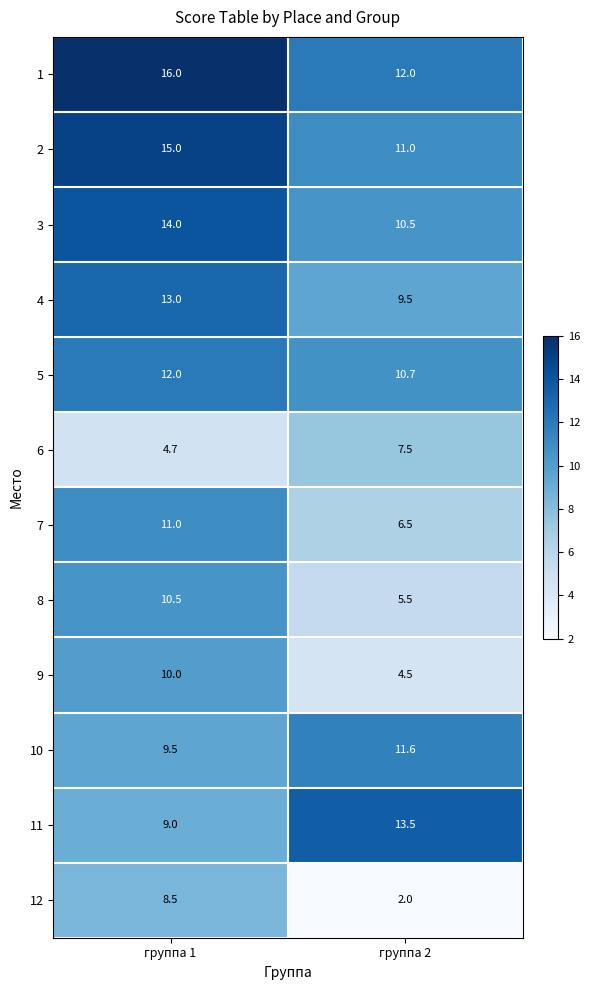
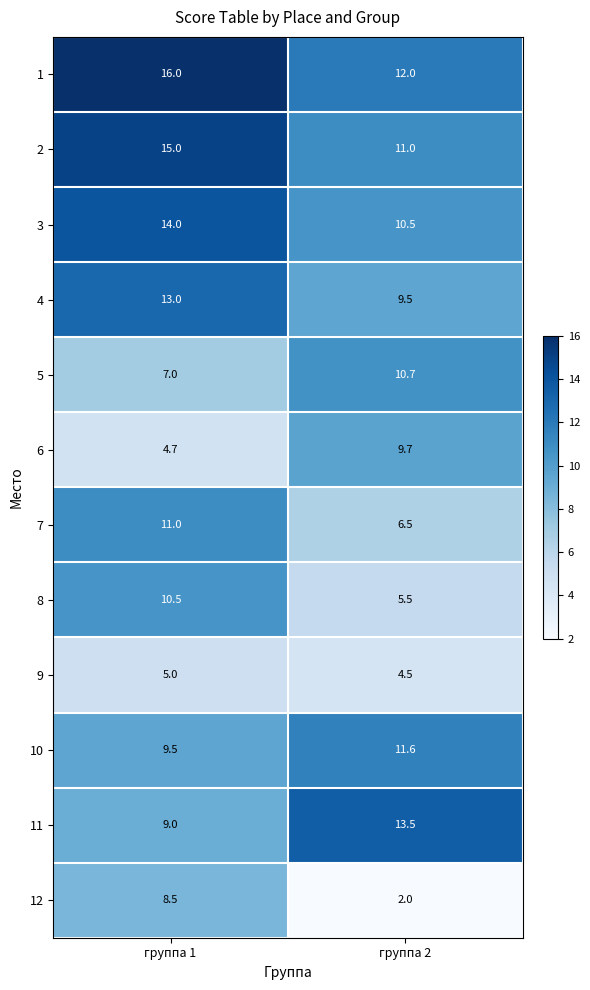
  {
    "1": {
      "группа 1": 16.0,
      "группа 2": 12.0
    },
    "2": {
      "группа 1": 15.0,
      "группа 2": 11.0
    },
    "3": {
      "группа 1": 14.0,
      "группа 2": 10.5
    },
    "4": {
      "группа 1": 13.0,
      "группа 2": 9.5
    },
    "5": {
-     "группа 1": 12.0,
+     "группа 1": 7.0,
      "группа 2": 10.7
    },
    "6": {
      "группа 1": 4.7,
-     "группа 2": 7.5
+     "группа 2": 9.7
    },
    "7": {
      "группа 1": 11.0,
      "группа 2": 6.5
    },
    "8": {
      "группа 1": 10.5,
      "группа 2": 5.5
    },
    "9": {
-     "группа 1": 10.0,
+     "группа 1": 5.0,
      "группа 2": 4.5
    },
    "10": {
      "группа 1": 9.5,
      "группа 2": 11.6
    },
    "11": {
      "группа 1": 9.0,
      "группа 2": 13.5
    },
    "12": {
      "группа 1": 8.5,
      "группа 2": 2.0
    }
  }
